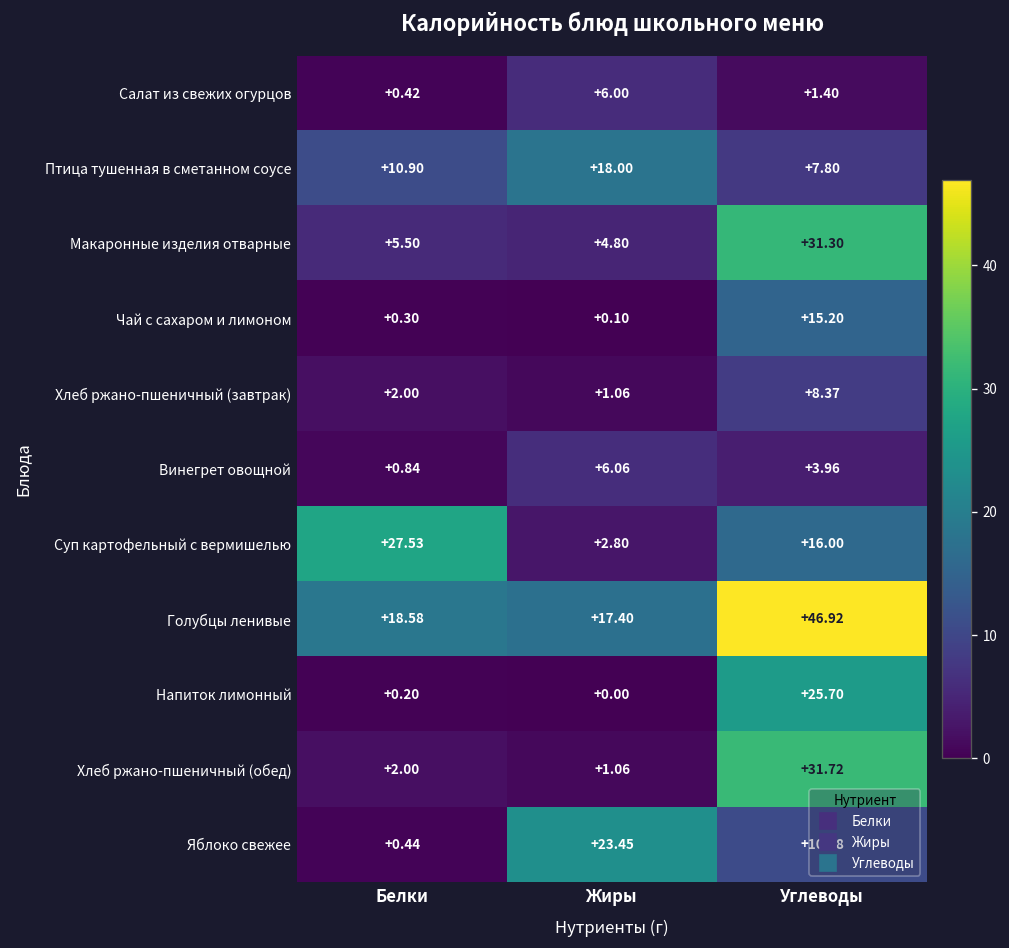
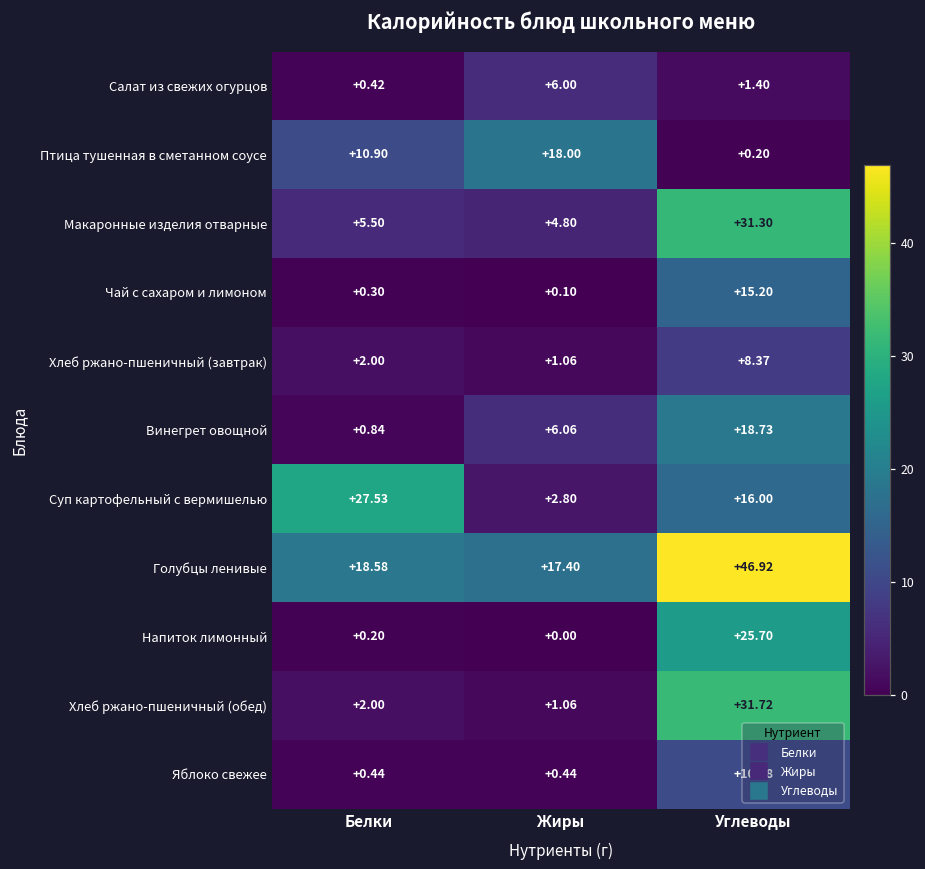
  {
    "Салат из свежих огурцов": {
      "Белки": "+0.42",
      "Жиры": "+6.00",
      "Углеводы": "+1.40"
    },
    "Птица тушенная в сметанном соусе": {
      "Белки": "+10.90",
      "Жиры": "+18.00",
-     "Углеводы": "+7.80"
+     "Углеводы": "+0.20"
    },
    "Макаронные изделия отварные": {
      "Белки": "+5.50",
      "Жиры": "+4.80",
      "Углеводы": "+31.30"
    },
    "Чай с сахаром и лимоном": {
      "Белки": "+0.30",
      "Жиры": "+0.10",
      "Углеводы": "+15.20"
    },
    "Хлеб ржано-пшеничный (завтрак)": {
      "Белки": "+2.00",
      "Жиры": "+1.06",
      "Углеводы": "+8.37"
    },
    "Винегрет овощной": {
      "Белки": "+0.84",
      "Жиры": "+6.06",
-     "Углеводы": "+3.96"
+     "Углеводы": "+18.73"
    },
    "Суп картофельный с вермишелью": {
      "Белки": "+27.53",
      "Жиры": "+2.80",
      "Углеводы": "+16.00"
    },
    "Голубцы ленивые": {
      "Белки": "+18.58",
      "Жиры": "+17.40",
      "Углеводы": "+46.92"
    },
    "Напиток лимонный": {
      "Белки": "+0.20",
      "Жиры": "+0.00",
      "Углеводы": "+25.70"
    },
    "Хлеб ржано-пшеничный (обед)": {
      "Белки": "+2.00",
      "Жиры": "+1.06",
      "Углеводы": "+31.72"
    },
    "Яблоко свежее": {
      "Белки": "+0.44",
-     "Жиры": "+23.45"
+     "Жиры": "+0.44"
    }
  }
